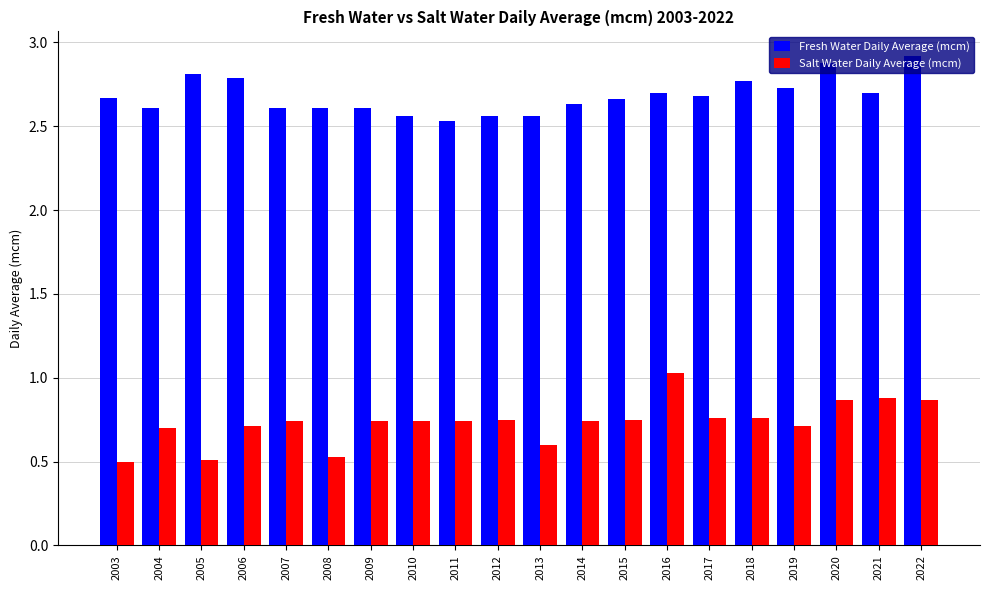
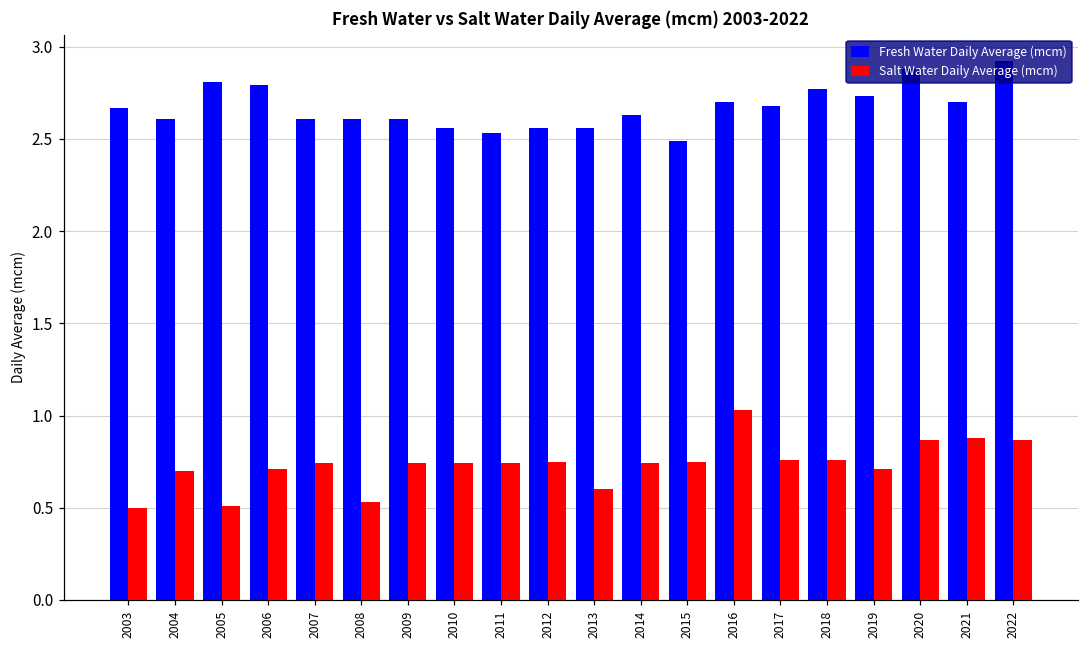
  {
    "Fresh Water Daily Average (mcm)": {
      "2003": 2.67,
      "2004": 2.61,
      "2005": 2.81,
      "2006": 2.79,
      "2007": 2.61,
      "2008": 2.61,
      "2009": 2.61,
      "2010": 2.56,
      "2011": 2.53,
      "2012": 2.56,
      "2013": 2.56,
      "2014": 2.63,
-     "2015": 2.66,
+     "2015": 2.49,
      "2016": 2.70,
      "2017": 2.68,
      "2018": 2.77,
      "2019": 2.73,
      "2021": 2.70
    },
    "Salt Water Daily Average (mcm)": {
      "2003": 0.50,
      "2004": 0.70,
      "2005": 0.51,
      "2006": 0.71,
      "2007": 0.74,
      "2008": 0.53,
      "2009": 0.74,
      "2010": 0.74,
      "2011": 0.74,
      "2012": 0.75,
      "2013": 0.60,
      "2014": 0.74,
      "2015": 0.75,
      "2016": 1.03,
      "2017": 0.76,
      "2018": 0.76,
      "2019": 0.71,
      "2020": 0.87,
      "2021": 0.88,
      "2022": 0.87
    }
  }
